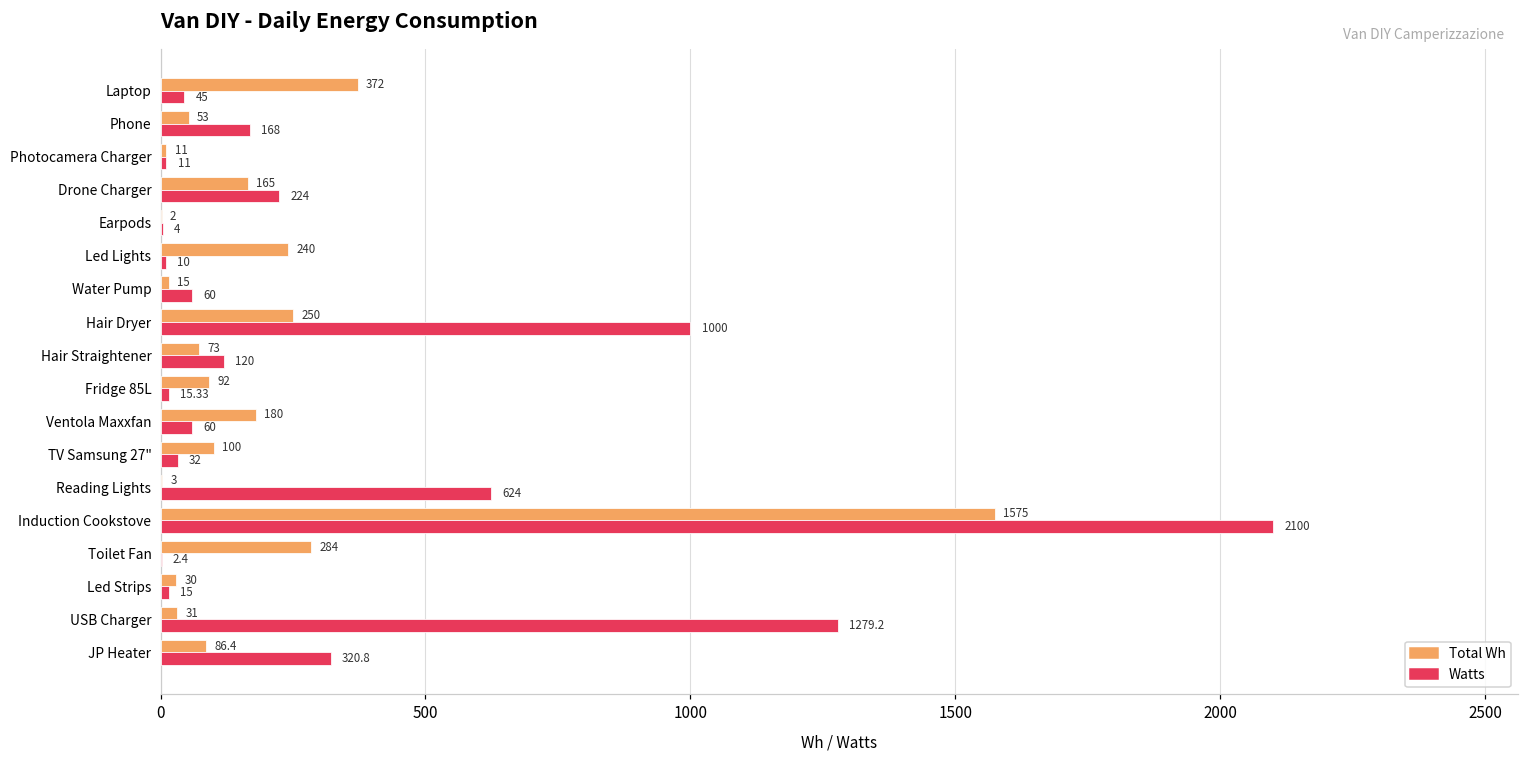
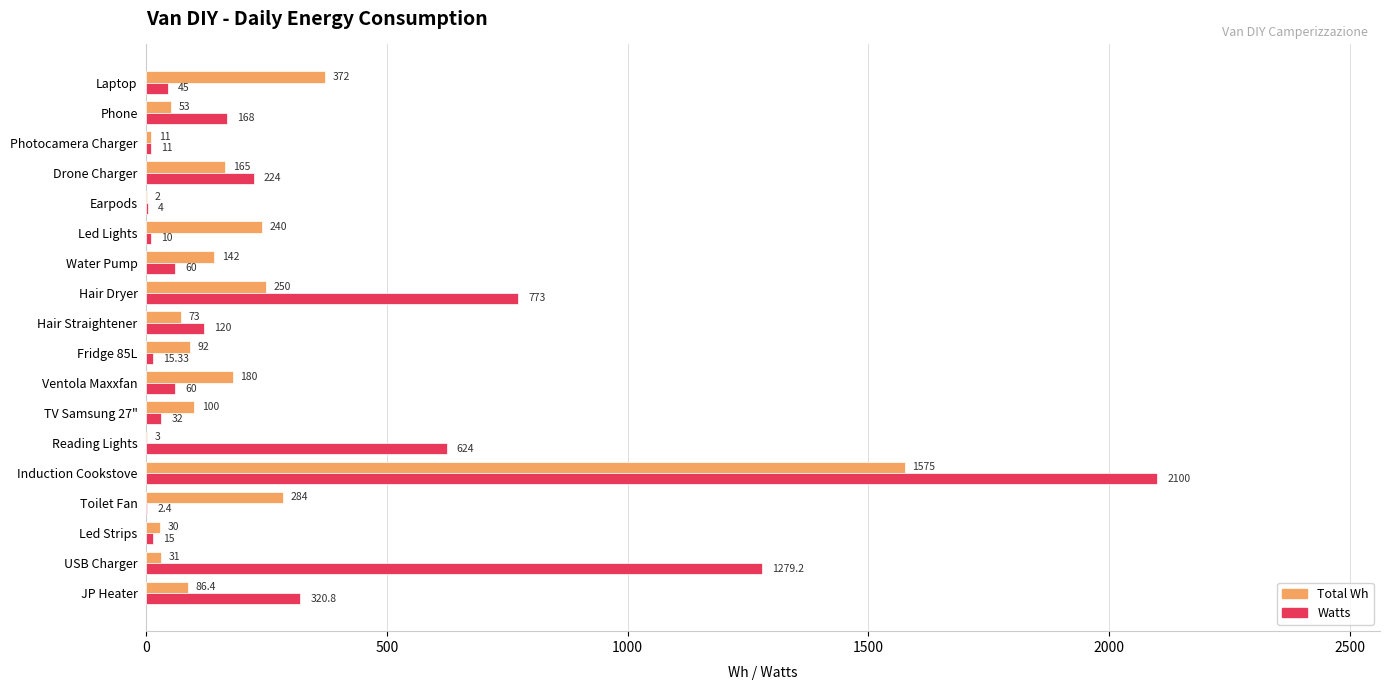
  {
    "Total Wh": {
      "Laptop": 372,
      "Phone": 53,
      "Photocamera Charger": 11,
      "Drone Charger": 165,
      "Earpods": 2,
      "Led Lights": 240,
-     "Water Pump": 15,
+     "Water Pump": 142,
      "Hair Dryer": 250,
      "Hair Straightener": 73,
      "Fridge 85L": 92,
      "Ventola Maxxfan": 180,
      "TV Samsung 27\"": 100,
      "Reading Lights": 3,
      "Induction Cookstove": 1575,
      "Toilet Fan": 284,
      "Led Strips": 30,
      "USB Charger": 31,
      "JP Heater": 86.4
    },
    "Watts": {
      "Laptop": 45,
      "Phone": 168,
      "Photocamera Charger": 11,
      "Drone Charger": 224,
      "Earpods": 4,
      "Led Lights": 10,
      "Water Pump": 60,
-     "Hair Dryer": 1000,
+     "Hair Dryer": 773,
      "Hair Straightener": 120,
      "Fridge 85L": 15.33,
      "Ventola Maxxfan": 60,
      "TV Samsung 27\"": 32,
      "Reading Lights": 624,
      "Induction Cookstove": 2100,
      "Toilet Fan": 2.4,
      "Led Strips": 15,
      "USB Charger": 1279.2,
      "JP Heater": 320.8
    }
  }
